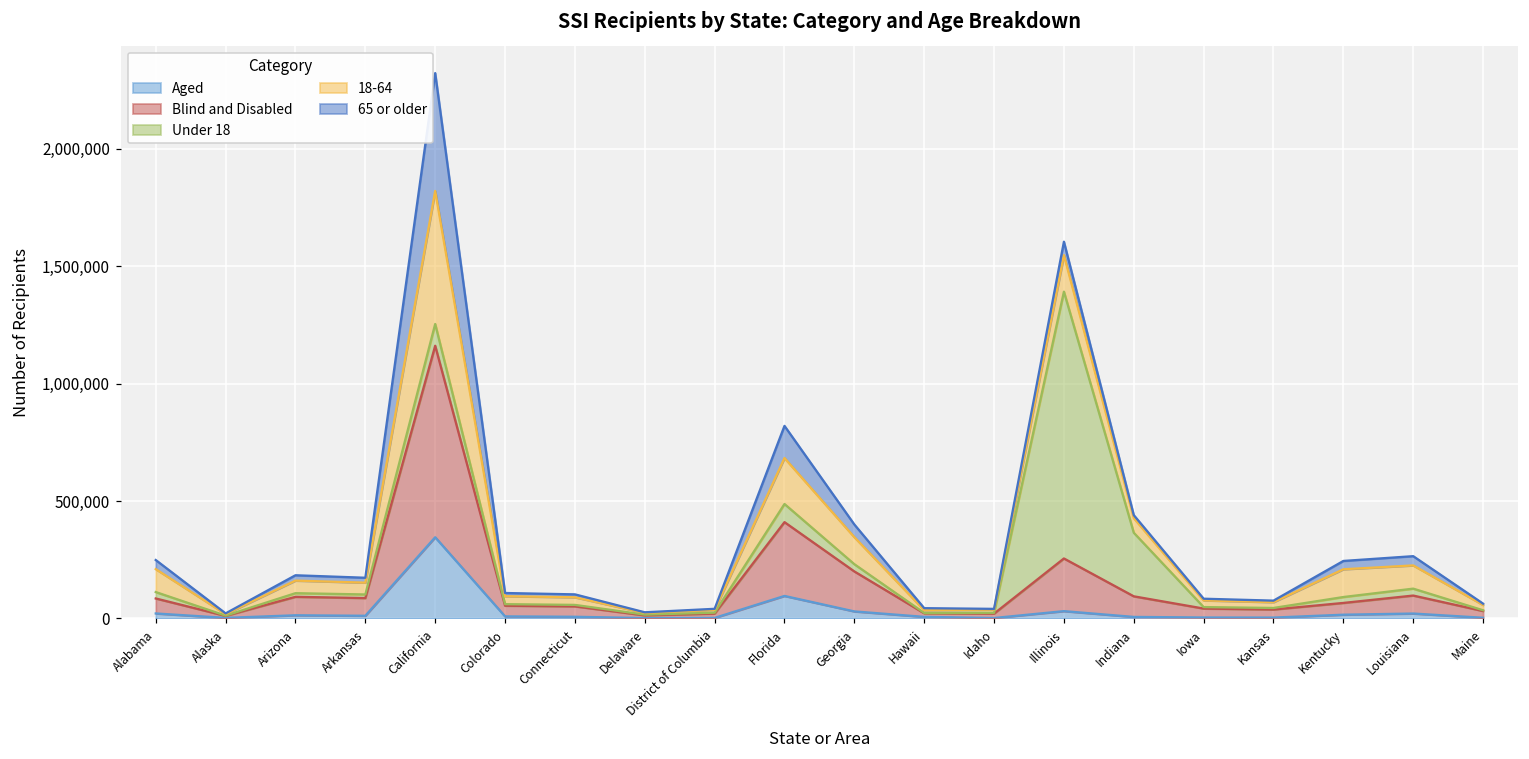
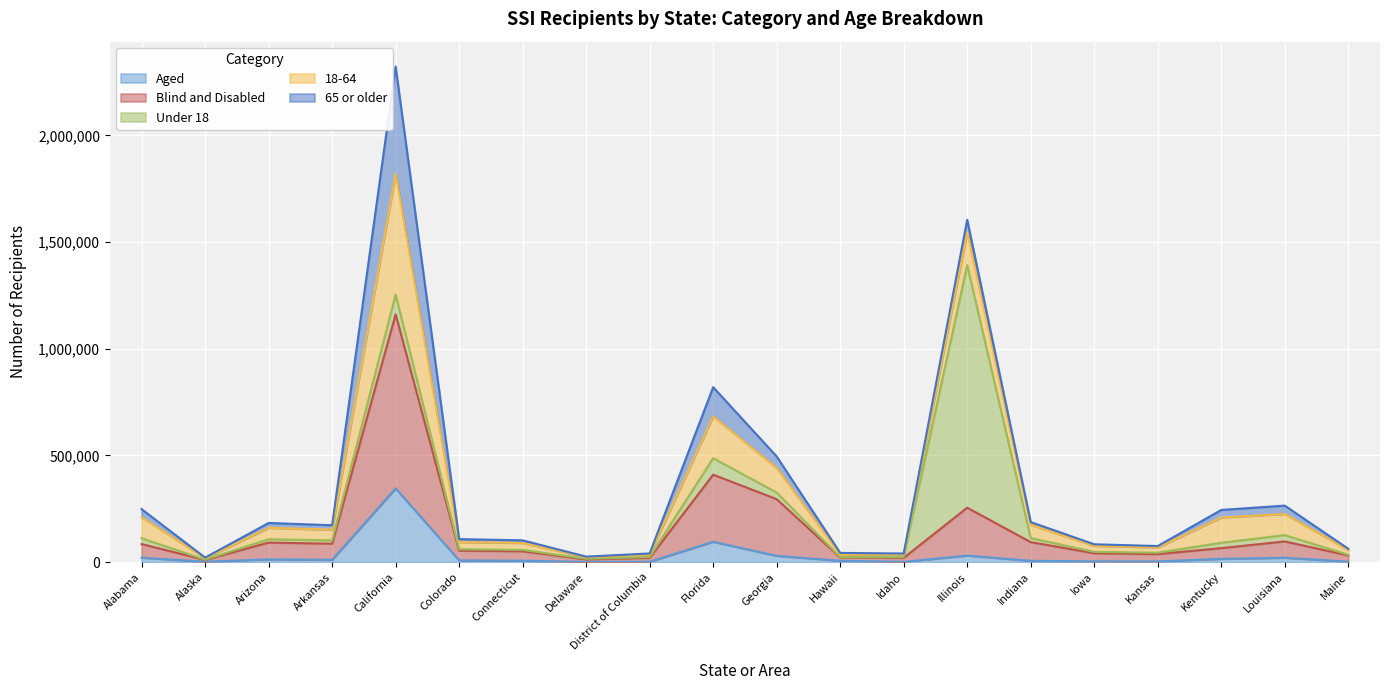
  {
    "Blind and Disabled": {
      "Alabama": "60,000",
      "Arizona": "80,000",
      "Arkansas": "80,000",
      "California": "820,000",
      "Florida": "310,000",
-     "Georgia": "170,000",
+     "Georgia": "270,000",
      "Illinois": "220,000",
      "Indiana": "90,000",
      "Kentucky": "50,000",
      "Louisiana": "80,000"
    },
    "Under 18": {
      "Alabama": "30,000",
      "Arizona": "20,000",
      "Arkansas": "20,000",
      "California": "90,000",
      "Florida": "80,000",
      "Georgia": "30,000",
      "Illinois": "1,140,000",
-     "Indiana": "270,000",
+     "Indiana": "20,000",
      "Kentucky": "30,000",
      "Louisiana": "30,000"
    },
    "18-64": {
      "Alabama": "100,000",
      "Arizona": "50,000",
      "Arkansas": "50,000",
      "California": "570,000",
      "Colorado": "30,000",
      "Connecticut": "30,000",
      "Florida": "200,000",
      "Georgia": "120,000",
      "Illinois": "160,000",
      "Indiana": "60,000",
      "Kentucky": "120,000",
      "Louisiana": "100,000"
    }
  }
